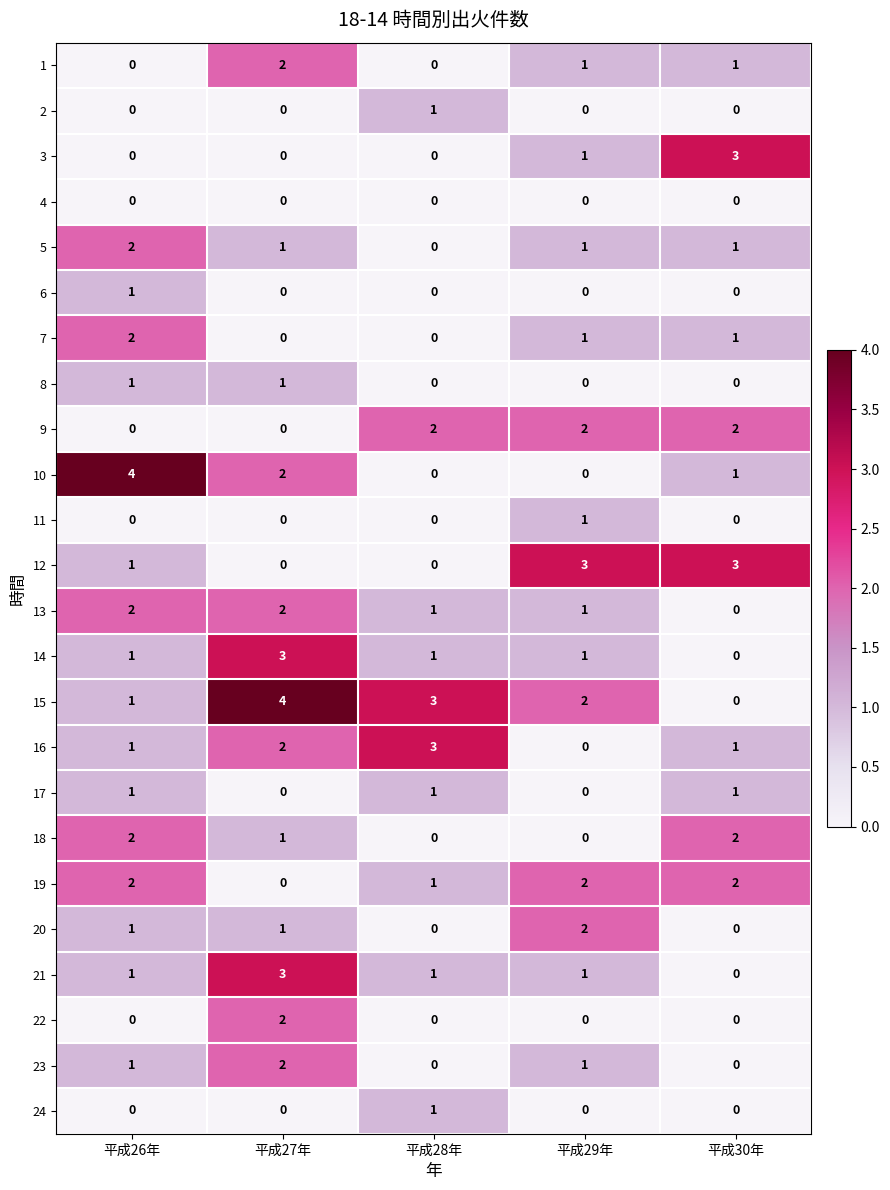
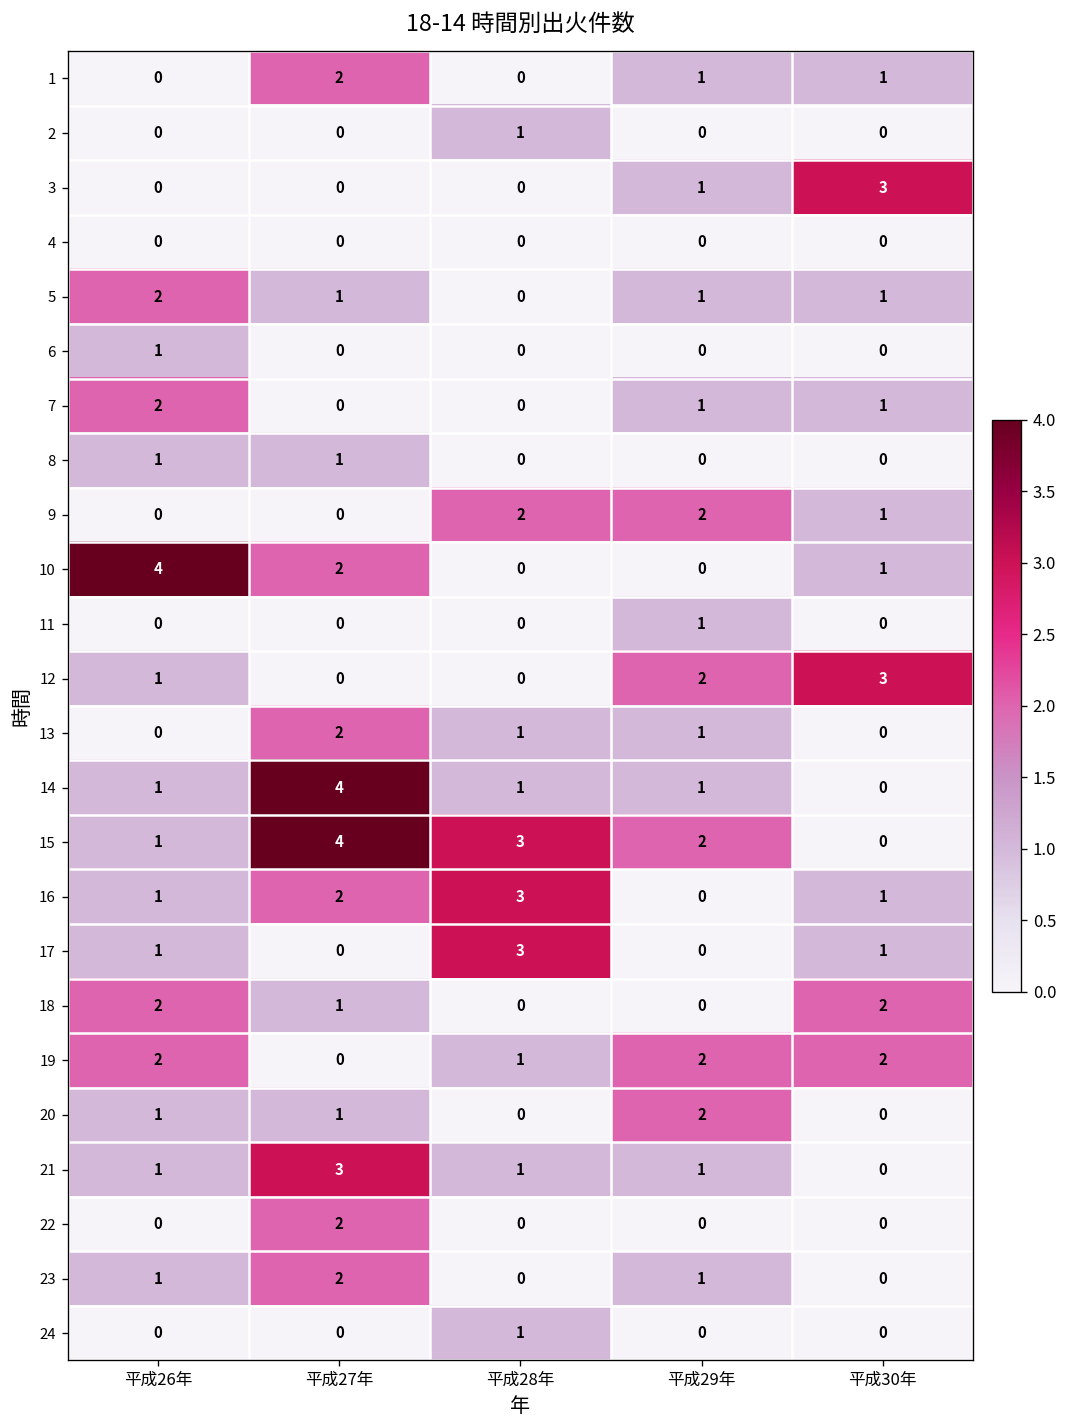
  {
    "1": {
      "平成26年": 0,
      "平成27年": 2,
      "平成28年": 0,
      "平成29年": 1,
      "平成30年": 1
    },
    "2": {
      "平成26年": 0,
      "平成27年": 0,
      "平成28年": 1,
      "平成29年": 0,
      "平成30年": 0
    },
    "3": {
      "平成26年": 0,
      "平成27年": 0,
      "平成28年": 0,
      "平成29年": 1,
      "平成30年": 3
    },
    "4": {
      "平成26年": 0,
      "平成27年": 0,
      "平成28年": 0,
      "平成29年": 0,
      "平成30年": 0
    },
    "5": {
      "平成26年": 2,
      "平成27年": 1,
      "平成28年": 0,
      "平成29年": 1,
      "平成30年": 1
    },
    "6": {
      "平成26年": 1,
      "平成27年": 0,
      "平成28年": 0,
      "平成29年": 0,
      "平成30年": 0
    },
    "7": {
      "平成26年": 2,
      "平成27年": 0,
      "平成28年": 0,
      "平成29年": 1,
      "平成30年": 1
    },
    "8": {
      "平成26年": 1,
      "平成27年": 1,
      "平成28年": 0,
      "平成29年": 0,
      "平成30年": 0
    },
    "9": {
      "平成26年": 0,
      "平成27年": 0,
      "平成28年": 2,
      "平成29年": 2,
-     "平成30年": 2
+     "平成30年": 1
    },
    "10": {
      "平成26年": 4,
      "平成27年": 2,
      "平成28年": 0,
      "平成29年": 0,
      "平成30年": 1
    },
    "11": {
      "平成26年": 0,
      "平成27年": 0,
      "平成28年": 0,
      "平成29年": 1,
      "平成30年": 0
    },
    "12": {
      "平成26年": 1,
      "平成27年": 0,
      "平成28年": 0,
-     "平成29年": 3,
+     "平成29年": 2,
      "平成30年": 3
    },
    "13": {
-     "平成26年": 2,
+     "平成26年": 0,
      "平成27年": 2,
      "平成28年": 1,
      "平成29年": 1,
      "平成30年": 0
    },
    "14": {
      "平成26年": 1,
-     "平成27年": 3,
+     "平成27年": 4,
      "平成28年": 1,
      "平成29年": 1,
      "平成30年": 0
    },
    "15": {
      "平成26年": 1,
      "平成27年": 4,
      "平成28年": 3,
      "平成29年": 2,
      "平成30年": 0
    },
    "16": {
      "平成26年": 1,
      "平成27年": 2,
      "平成28年": 3,
      "平成29年": 0,
      "平成30年": 1
    },
    "17": {
      "平成26年": 1,
      "平成27年": 0,
-     "平成28年": 1,
+     "平成28年": 3,
      "平成29年": 0,
      "平成30年": 1
    },
    "18": {
      "平成26年": 2,
      "平成27年": 1,
      "平成28年": 0,
      "平成29年": 0,
      "平成30年": 2
    },
    "19": {
      "平成26年": 2,
      "平成27年": 0,
      "平成28年": 1,
      "平成29年": 2,
      "平成30年": 2
    },
    "20": {
      "平成26年": 1,
      "平成27年": 1,
      "平成28年": 0,
      "平成29年": 2,
      "平成30年": 0
    },
    "21": {
      "平成26年": 1,
      "平成27年": 3,
      "平成28年": 1,
      "平成29年": 1,
      "平成30年": 0
    },
    "22": {
      "平成26年": 0,
      "平成27年": 2,
      "平成28年": 0,
      "平成29年": 0,
      "平成30年": 0
    },
    "23": {
      "平成26年": 1,
      "平成27年": 2,
      "平成28年": 0,
      "平成29年": 1,
      "平成30年": 0
    },
    "24": {
      "平成26年": 0,
      "平成27年": 0,
      "平成28年": 1,
      "平成29年": 0,
      "平成30年": 0
    }
  }
